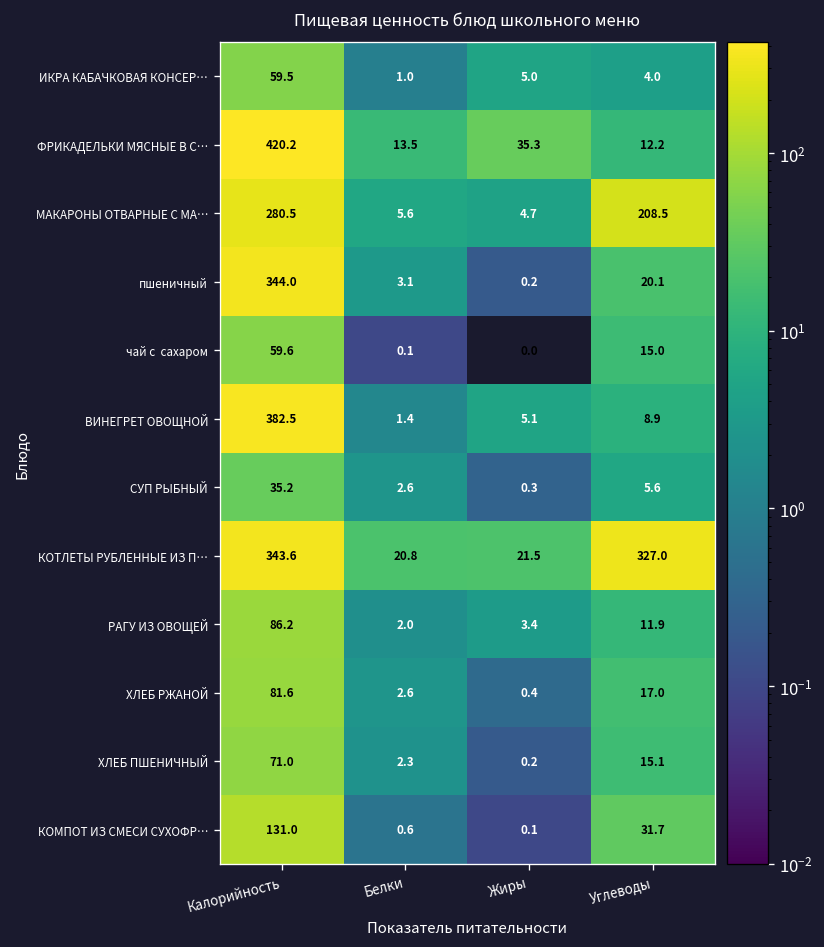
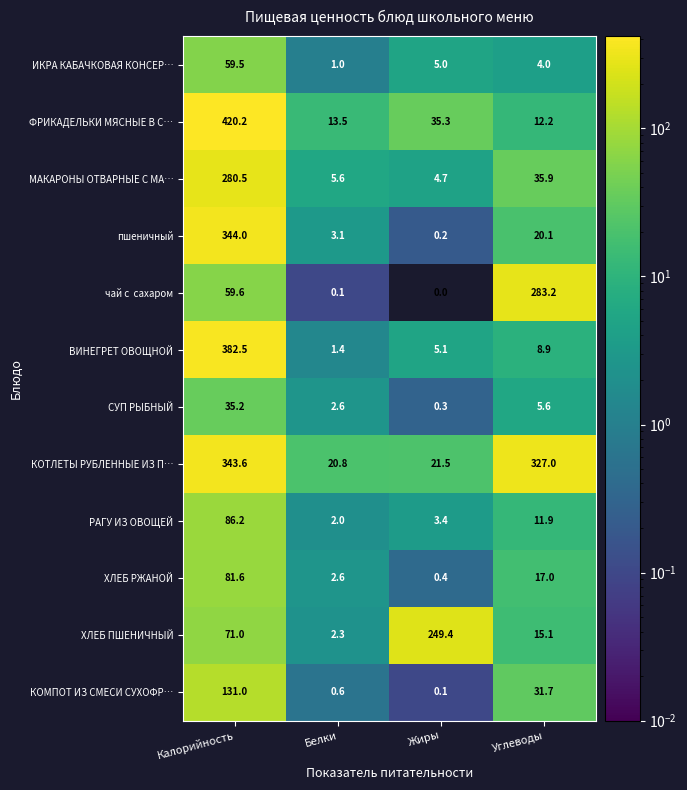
  {
    "ИКРА КАБАЧКОВАЯ КОНСЕР…": {
      "Калорийность": 59.5,
      "Белки": 1.0,
      "Жиры": 5.0,
      "Углеводы": 4.0
    },
    "ФРИКАДЕЛЬКИ МЯСНЫЕ В С…": {
      "Калорийность": 420.2,
      "Белки": 13.5,
      "Жиры": 35.3,
      "Углеводы": 12.2
    },
    "МАКАРОНЫ ОТВАРНЫЕ С МА…": {
      "Калорийность": 280.5,
      "Белки": 5.6,
      "Жиры": 4.7,
-     "Углеводы": 208.5
+     "Углеводы": 35.9
    },
    "пшеничный": {
      "Калорийность": 344.0,
      "Белки": 3.1,
      "Жиры": 0.2,
      "Углеводы": 20.1
    },
    "чай с сахаром": {
      "Калорийность": 59.6,
      "Белки": 0.1,
-     "Углеводы": 15.0
+     "Углеводы": 283.2
    },
    "ВИНЕГРЕТ ОВОЩНОЙ": {
      "Калорийность": 382.5,
      "Белки": 1.4,
      "Жиры": 5.1,
      "Углеводы": 8.9
    },
    "СУП РЫБНЫЙ": {
      "Калорийность": 35.2,
      "Белки": 2.6,
      "Жиры": 0.3,
      "Углеводы": 5.6
    },
    "КОТЛЕТЫ РУБЛЕННЫЕ ИЗ П…": {
      "Калорийность": 343.6,
      "Белки": 20.8,
      "Жиры": 21.5,
      "Углеводы": 327.0
    },
    "РАГУ ИЗ ОВОЩЕЙ": {
      "Калорийность": 86.2,
      "Белки": 2.0,
      "Жиры": 3.4,
      "Углеводы": 11.9
    },
    "ХЛЕБ РЖАНОЙ": {
      "Калорийность": 81.6,
      "Белки": 2.6,
      "Жиры": 0.4,
      "Углеводы": 17.0
    },
    "ХЛЕБ ПШЕНИЧНЫЙ": {
      "Калорийность": 71.0,
      "Белки": 2.3,
-     "Жиры": 0.2,
+     "Жиры": 249.4,
      "Углеводы": 15.1
    },
    "КОМПОТ ИЗ СМЕСИ СУХОФР…": {
      "Калорийность": 131.0,
      "Белки": 0.6,
      "Жиры": 0.1,
      "Углеводы": 31.7
    }
  }
